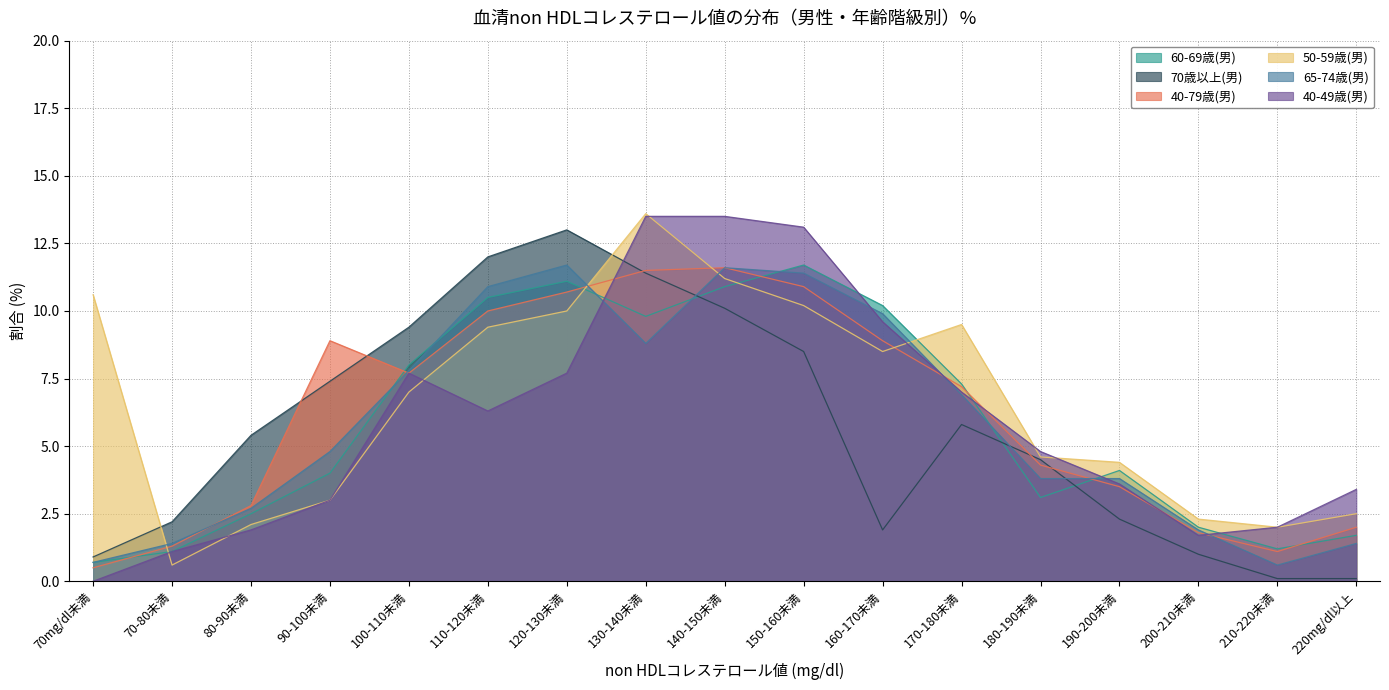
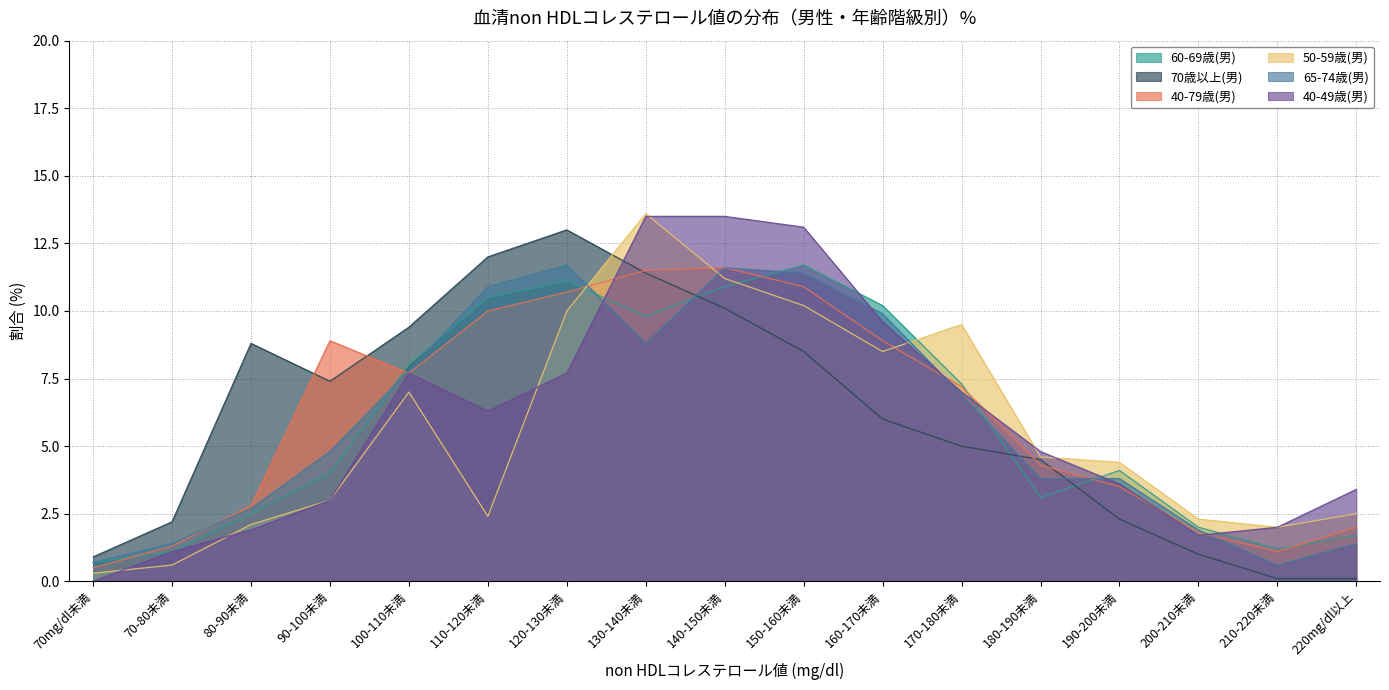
  {
    "70歳以上(男)": {
      "70mg/dl未満": 0.9,
      "70-80未満": 2.2,
-     "80-90未満": 5.4,
+     "80-90未満": 8.8,
      "90-100未満": 7.4,
      "100-110未満": 9.4,
      "110-120未満": 12.0,
      "120-130未満": 13.0,
      "130-140未満": 11.4,
      "140-150未満": 10.1,
      "150-160未満": 8.5,
-     "160-170未満": 1.9,
-     "170-180未満": 5.8,
+     "160-170未満": 6.0,
+     "170-180未満": 5.0,
      "180-190未満": 4.5,
      "190-200未満": 2.3,
      "200-210未満": 1.0,
      "210-220未満": 0.1,
      "220mg/dl以上": 0.1
    },
    "40-79歳(男)": {
      "70mg/dl未満": 0.5,
      "70-80未満": 1.3,
      "80-90未満": 2.8,
      "90-100未満": 8.9,
      "110-120未満": 10.0,
      "120-130未満": 10.7,
      "130-140未満": 11.5,
      "150-160未満": 10.9,
      "160-170未満": 8.9,
      "170-180未満": 7.2,
      "180-190未満": 4.3,
      "190-200未満": 3.5,
      "200-210未満": 1.8,
      "210-220未満": 1.1,
      "220mg/dl以上": 2.0
    },
    "50-59歳(男)": {
-     "70mg/dl未満": 10.6,
+     "70mg/dl未満": 0.3,
      "70-80未満": 0.6,
      "80-90未満": 2.1,
      "100-110未満": 7.0,
-     "110-120未満": 9.4,
+     "110-120未満": 2.4,
      "120-130未満": 10.0,
      "130-140未満": 13.6,
      "140-150未満": 11.2,
      "150-160未満": 10.2,
      "160-170未満": 8.5,
      "170-180未満": 9.5,
      "180-190未満": 4.6,
      "190-200未満": 4.4,
      "200-210未満": 2.3,
      "220mg/dl以上": 2.5
    }
  }
